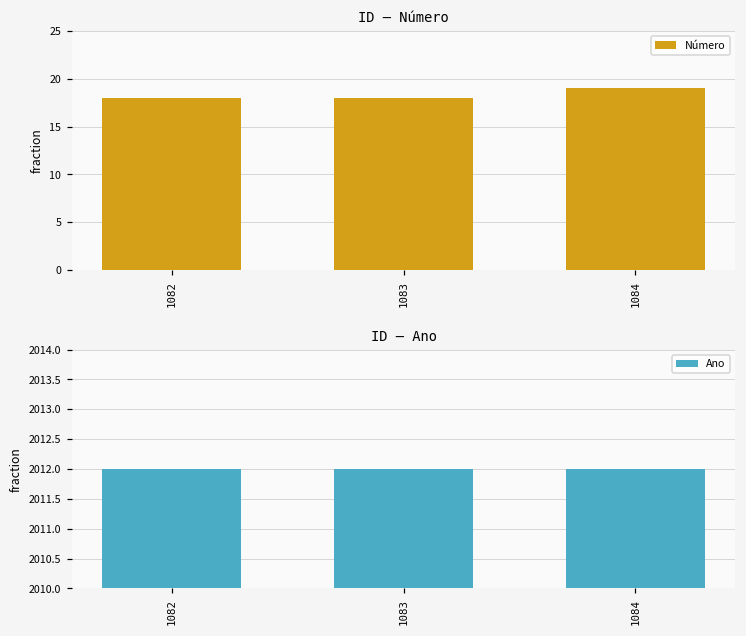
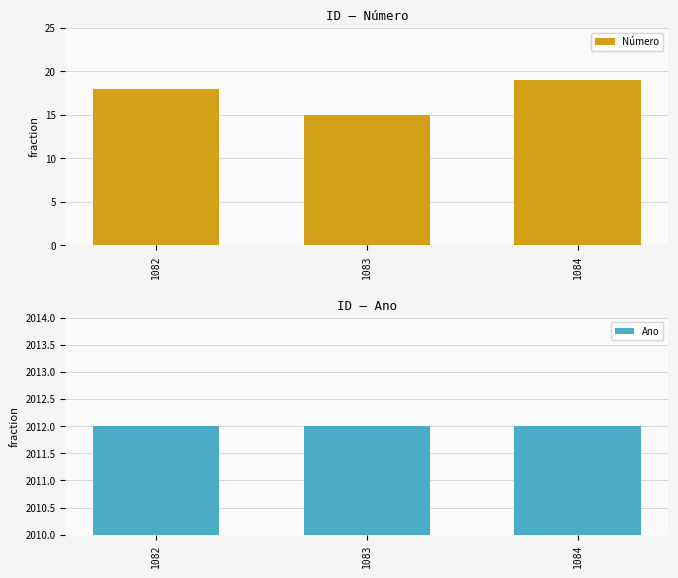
  {
    "ID – Número": {
      "1082": 18,
-     "1083": 18,
+     "1083": 15,
      "1084": 19
    },
    "ID – Ano": {
      "1082": 2012.0,
      "1083": 2012.0,
      "1084": 2012.0
    }
  }
